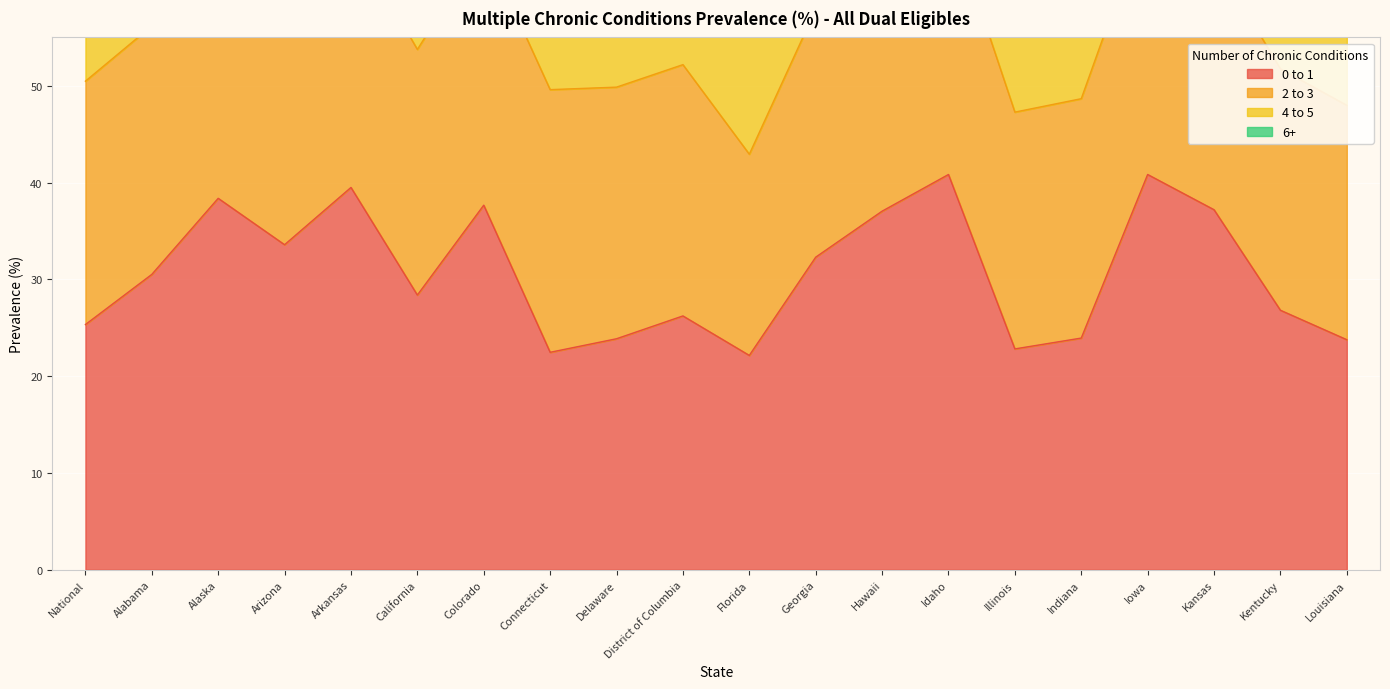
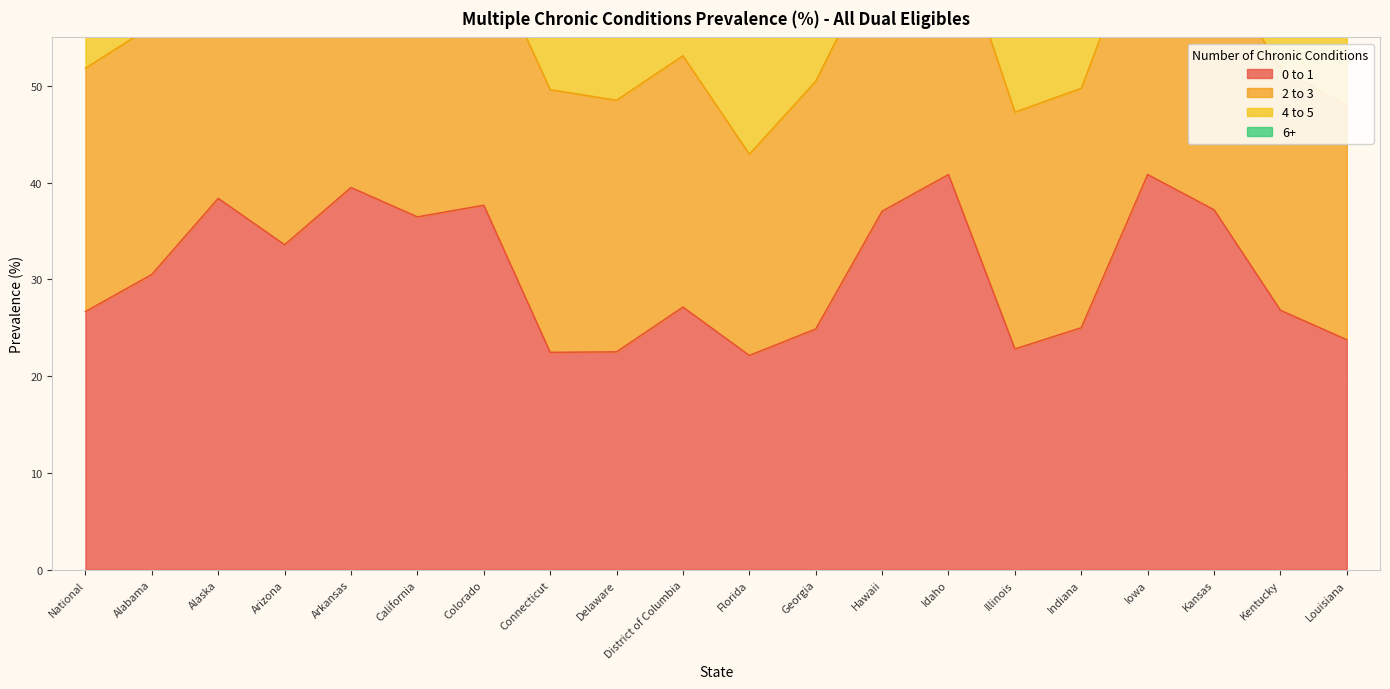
  {
    "0 to 1": {
-     "National": 25,
+     "National": 27,
      "Alabama": 31,
      "Alaska": 38,
      "Arizona": 34,
      "Arkansas": 39,
-     "California": 28,
+     "California": 36,
      "Colorado": 38,
      "Connecticut": 22,
-     "Delaware": 24,
-     "District of Columbia": 26,
+     "Delaware": 23,
+     "District of Columbia": 27,
      "Florida": 22,
-     "Georgia": 32,
+     "Georgia": 25,
      "Hawaii": 37,
      "Idaho": 41,
      "Illinois": 23,
-     "Indiana": 24,
+     "Indiana": 25,
      "Iowa": 41,
      "Kansas": 37,
      "Kentucky": 27,
      "Louisiana": 24
    }
  }
